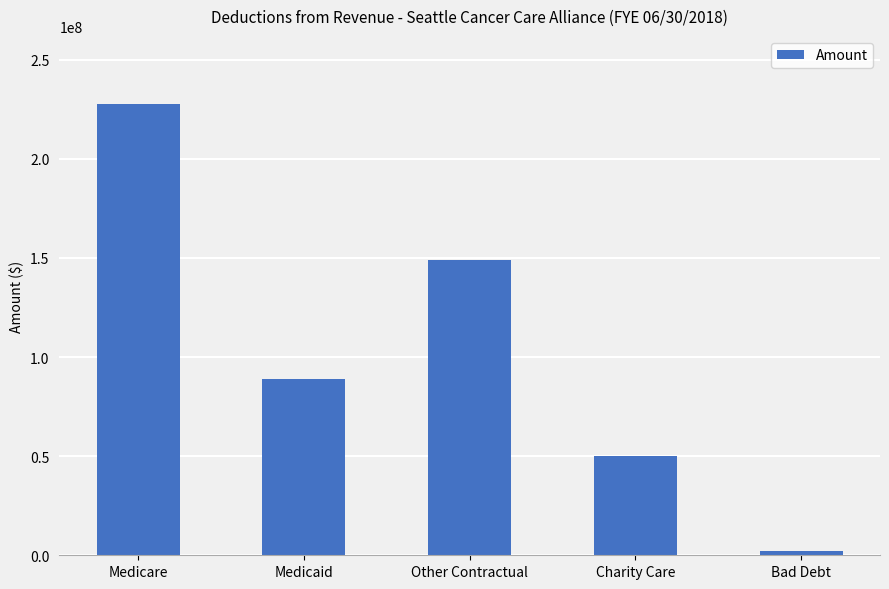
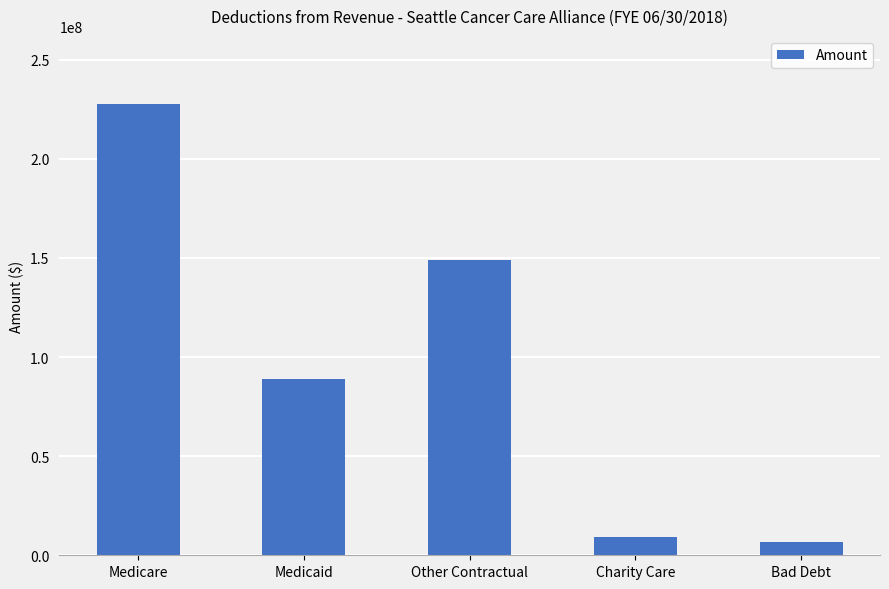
  {
    "Medicare": 228000000,
    "Medicaid": 89000000,
    "Other Contractual": 149000000,
-   "Charity Care": 50000000,
-   "Bad Debt": 2000000
+   "Charity Care": 9000000,
+   "Bad Debt": 7000000
  }
